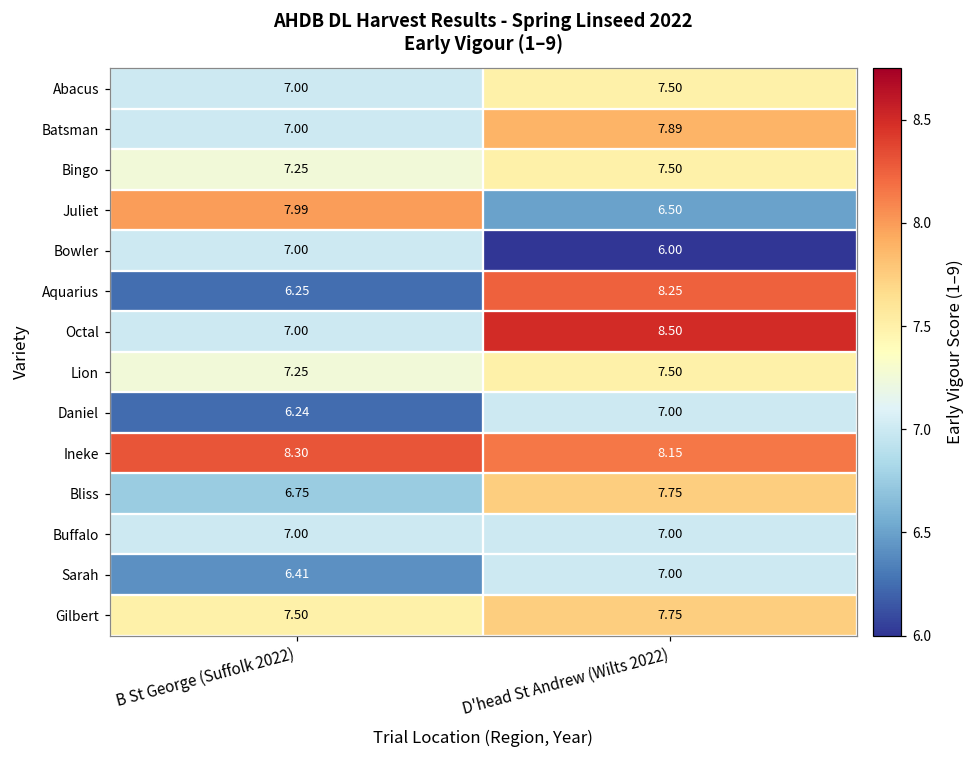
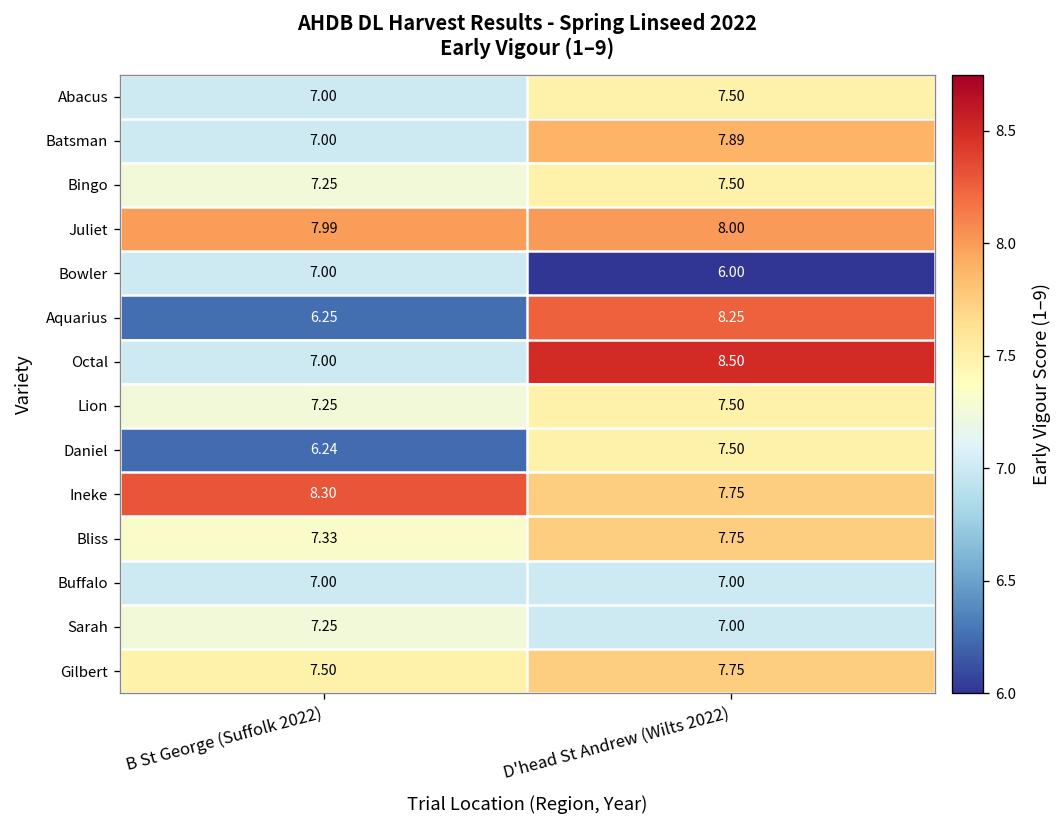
  {
    "Abacus": {
      "B St George (Suffolk 2022)": 7.00,
      "D'head St Andrew (Wilts 2022)": 7.50
    },
    "Batsman": {
      "B St George (Suffolk 2022)": 7.00,
      "D'head St Andrew (Wilts 2022)": 7.89
    },
    "Bingo": {
      "B St George (Suffolk 2022)": 7.25,
      "D'head St Andrew (Wilts 2022)": 7.50
    },
    "Juliet": {
      "B St George (Suffolk 2022)": 7.99,
-     "D'head St Andrew (Wilts 2022)": 6.50
+     "D'head St Andrew (Wilts 2022)": 8.00
    },
    "Bowler": {
      "B St George (Suffolk 2022)": 7.00,
      "D'head St Andrew (Wilts 2022)": 6.00
    },
    "Aquarius": {
      "B St George (Suffolk 2022)": 6.25,
      "D'head St Andrew (Wilts 2022)": 8.25
    },
    "Octal": {
      "B St George (Suffolk 2022)": 7.00,
      "D'head St Andrew (Wilts 2022)": 8.50
    },
    "Lion": {
      "B St George (Suffolk 2022)": 7.25,
      "D'head St Andrew (Wilts 2022)": 7.50
    },
    "Daniel": {
      "B St George (Suffolk 2022)": 6.24,
-     "D'head St Andrew (Wilts 2022)": 7.00
+     "D'head St Andrew (Wilts 2022)": 7.50
    },
    "Ineke": {
      "B St George (Suffolk 2022)": 8.30,
-     "D'head St Andrew (Wilts 2022)": 8.15
+     "D'head St Andrew (Wilts 2022)": 7.75
    },
    "Bliss": {
-     "B St George (Suffolk 2022)": 6.75,
+     "B St George (Suffolk 2022)": 7.33,
      "D'head St Andrew (Wilts 2022)": 7.75
    },
    "Buffalo": {
      "B St George (Suffolk 2022)": 7.00,
      "D'head St Andrew (Wilts 2022)": 7.00
    },
    "Sarah": {
-     "B St George (Suffolk 2022)": 6.41,
+     "B St George (Suffolk 2022)": 7.25,
      "D'head St Andrew (Wilts 2022)": 7.00
    },
    "Gilbert": {
      "B St George (Suffolk 2022)": 7.50,
      "D'head St Andrew (Wilts 2022)": 7.75
    }
  }
